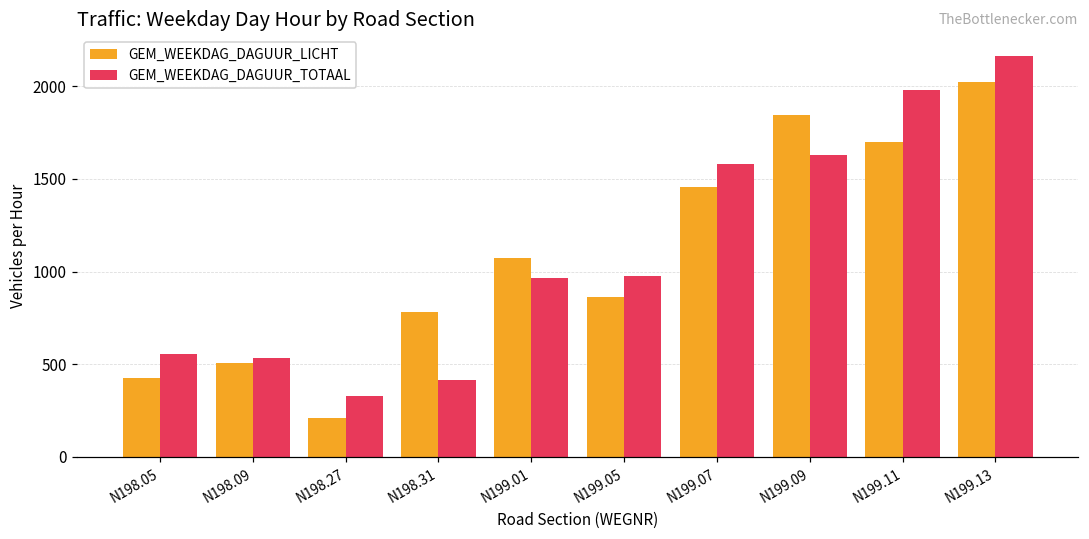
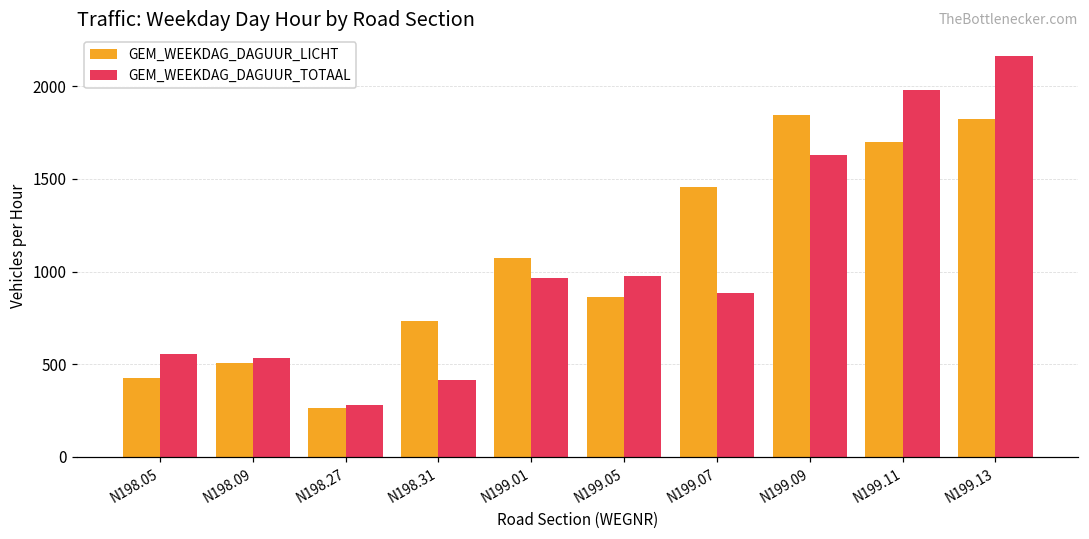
  {
    "GEM_WEEKDAG_DAGUUR_LICHT": {
      "N198.05": 430,
      "N198.09": 510,
-     "N198.27": 210,
-     "N198.31": 780,
+     "N198.27": 260,
+     "N198.31": 730,
      "N199.01": 1070,
      "N199.05": 860,
      "N199.07": 1450,
      "N199.09": 1850,
      "N199.11": 1700,
-     "N199.13": 2020
+     "N199.13": 1830
    },
    "GEM_WEEKDAG_DAGUUR_TOTAAL": {
      "N198.05": 560,
      "N198.09": 530,
-     "N198.27": 330,
+     "N198.27": 280,
      "N198.31": 410,
      "N199.01": 970,
      "N199.05": 970,
-     "N199.07": 1580,
+     "N199.07": 890,
      "N199.09": 1630,
      "N199.11": 1980,
      "N199.13": 2170
    }
  }
